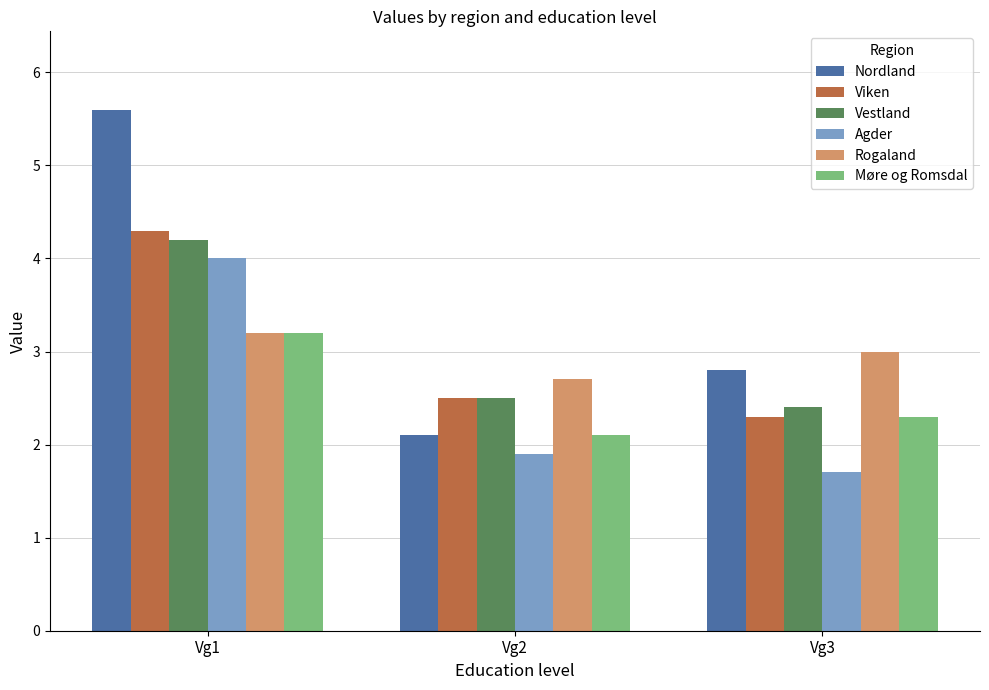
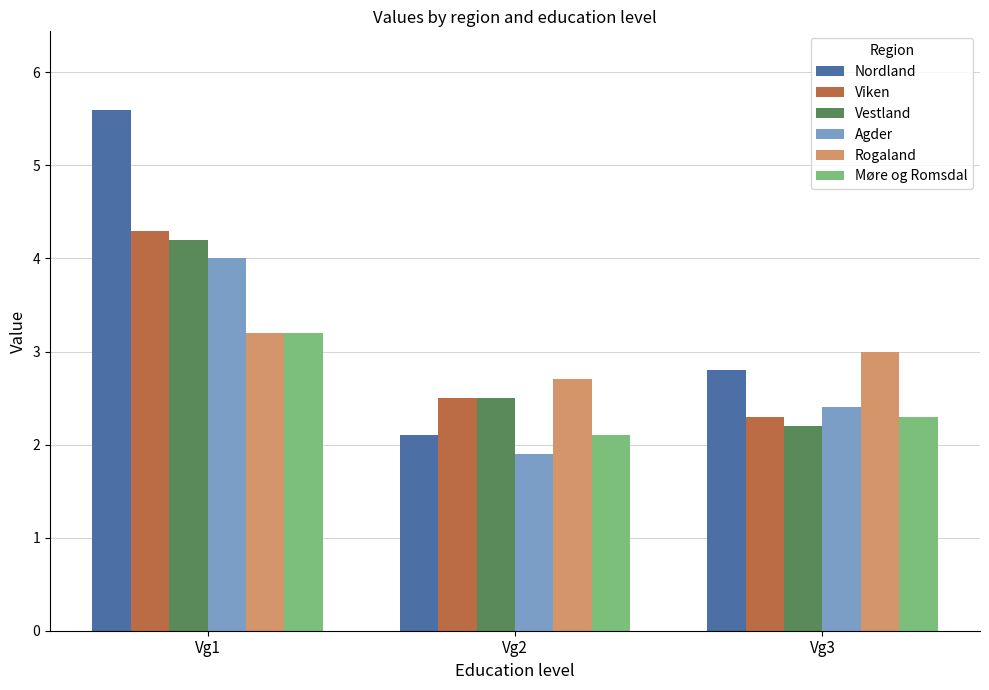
  {
    "Nordland": {
      "Vg1": 5.6,
      "Vg2": 2.1,
      "Vg3": 2.8
    },
    "Viken": {
      "Vg1": 4.3,
      "Vg2": 2.5,
      "Vg3": 2.3
    },
    "Vestland": {
      "Vg1": 4.2,
      "Vg2": 2.5,
-     "Vg3": 2.4
+     "Vg3": 2.2
    },
    "Agder": {
      "Vg1": 4.0,
      "Vg2": 1.9,
-     "Vg3": 1.7
+     "Vg3": 2.4
    },
    "Rogaland": {
      "Vg1": 3.2,
      "Vg2": 2.7,
      "Vg3": 3.0
    },
    "Møre og Romsdal": {
      "Vg1": 3.2,
      "Vg2": 2.1,
      "Vg3": 2.3
    }
  }
